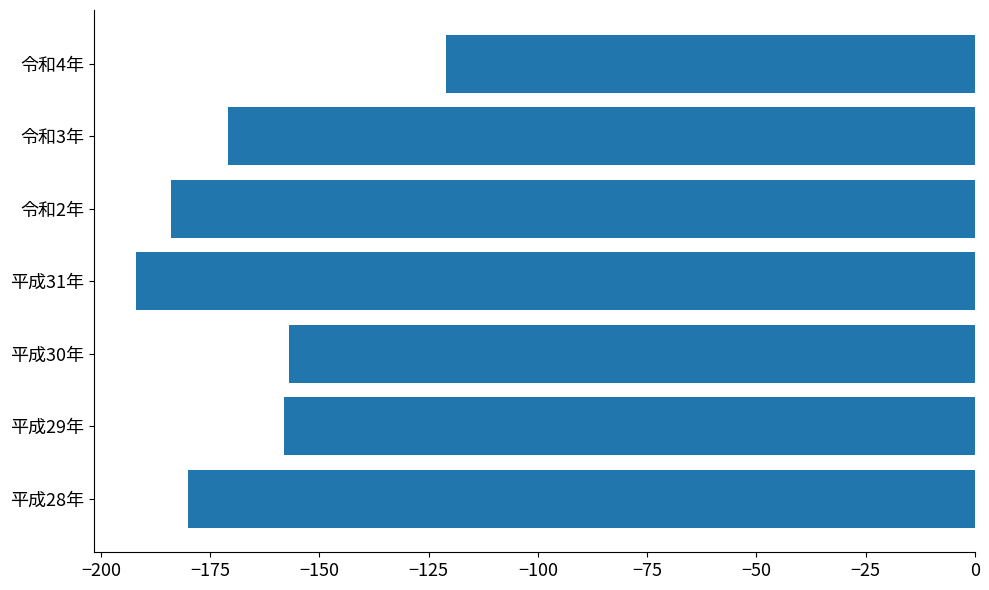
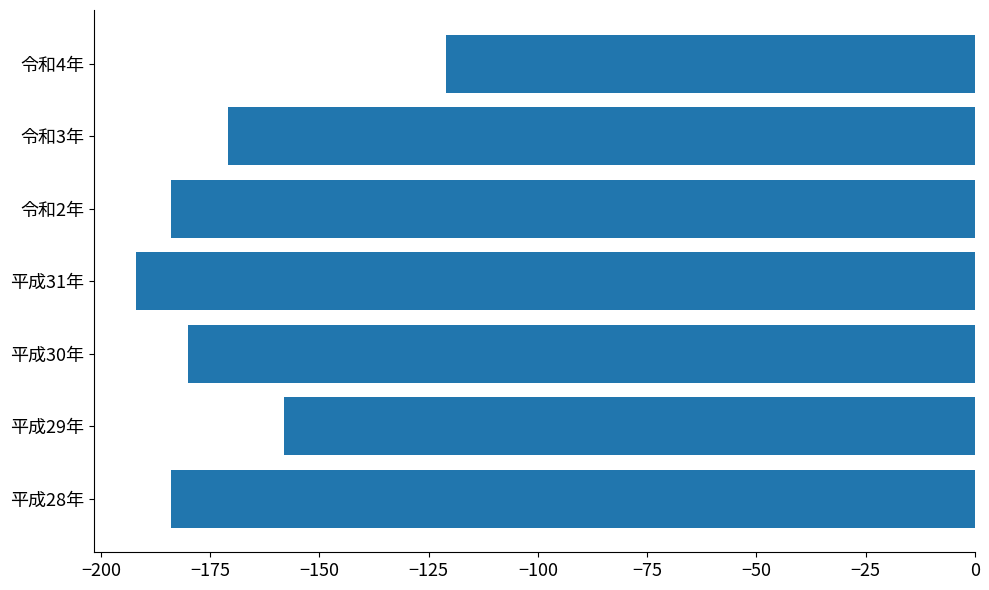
  {
    "令和4年": -121,
    "令和3年": -171,
    "令和2年": -184,
    "平成31年": -192,
-   "平成30年": -157,
+   "平成30年": -180,
    "平成29年": -158,
-   "平成28年": -180
+   "平成28年": -184
  }
